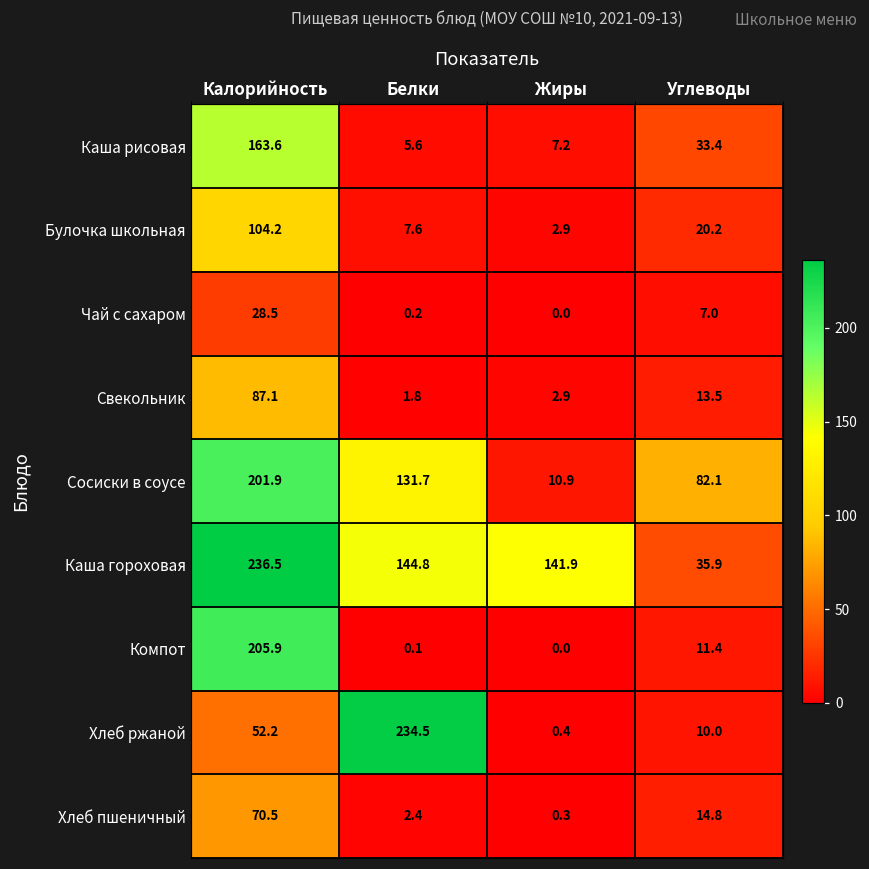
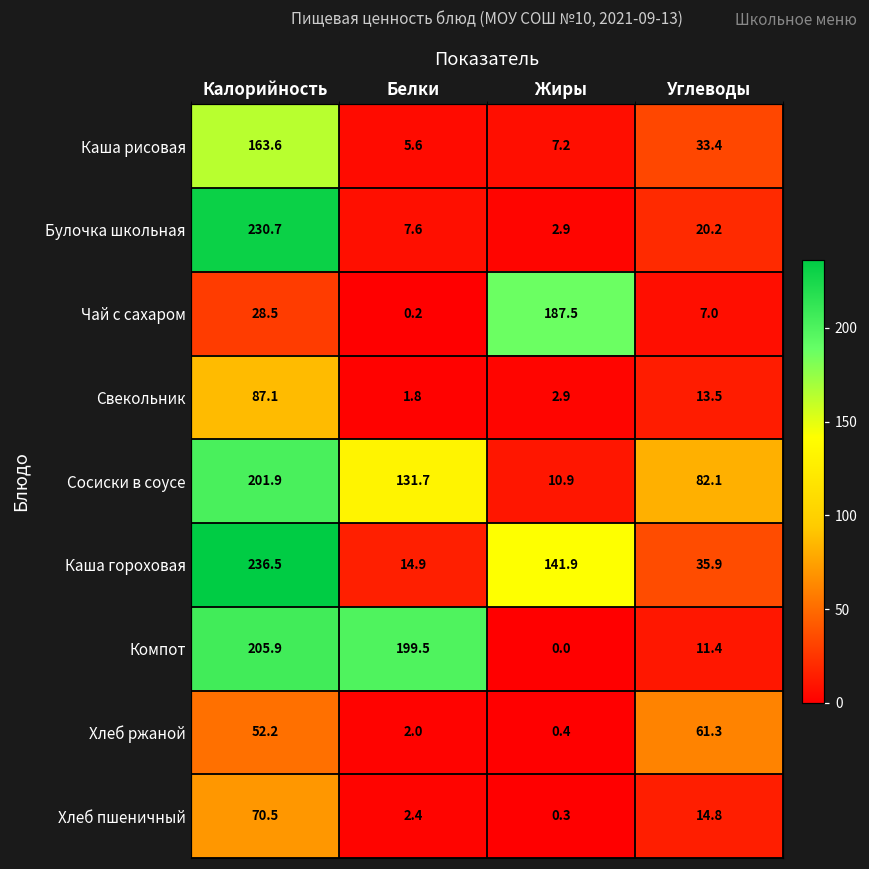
  {
    "Каша рисовая": {
      "Калорийность": 163.6,
      "Белки": 5.6,
      "Жиры": 7.2,
      "Углеводы": 33.4
    },
    "Булочка школьная": {
-     "Калорийность": 104.2,
+     "Калорийность": 230.7,
      "Белки": 7.6,
      "Жиры": 2.9,
      "Углеводы": 20.2
    },
    "Чай с сахаром": {
      "Калорийность": 28.5,
      "Белки": 0.2,
-     "Жиры": 0.0,
+     "Жиры": 187.5,
      "Углеводы": 7.0
    },
    "Свекольник": {
      "Калорийность": 87.1,
      "Белки": 1.8,
      "Жиры": 2.9,
      "Углеводы": 13.5
    },
    "Сосиски в соусе": {
      "Калорийность": 201.9,
      "Белки": 131.7,
      "Жиры": 10.9,
      "Углеводы": 82.1
    },
    "Каша гороховая": {
      "Калорийность": 236.5,
-     "Белки": 144.8,
+     "Белки": 14.9,
      "Жиры": 141.9,
      "Углеводы": 35.9
    },
    "Компот": {
      "Калорийность": 205.9,
-     "Белки": 0.1,
+     "Белки": 199.5,
      "Жиры": 0.0,
      "Углеводы": 11.4
    },
    "Хлеб ржаной": {
      "Калорийность": 52.2,
-     "Белки": 234.5,
+     "Белки": 2.0,
      "Жиры": 0.4,
-     "Углеводы": 10.0
+     "Углеводы": 61.3
    },
    "Хлеб пшеничный": {
      "Калорийность": 70.5,
      "Белки": 2.4,
      "Жиры": 0.3,
      "Углеводы": 14.8
    }
  }
